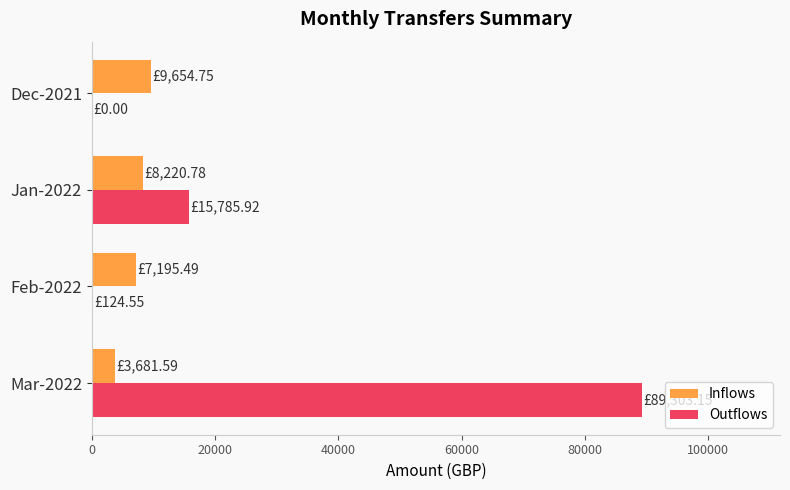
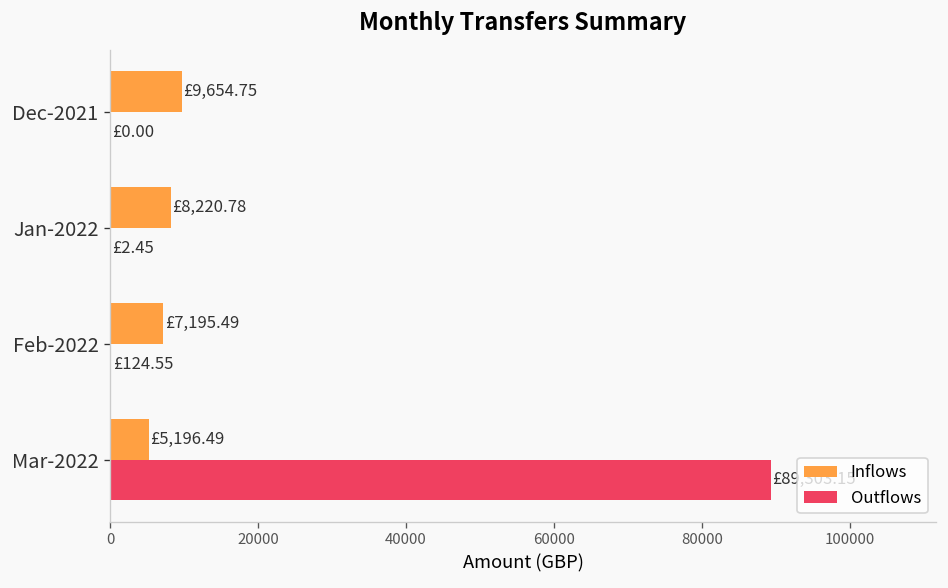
  {
    "Inflows": {
      "Dec-2021": "£9,654.75",
      "Jan-2022": "£8,220.78",
      "Feb-2022": "£7,195.49",
-     "Mar-2022": "£3,681.59"
+     "Mar-2022": "£5,196.49"
    },
    "Outflows": {
      "Dec-2021": "£0.00",
-     "Jan-2022": "£15,785.92",
+     "Jan-2022": "£2.45",
      "Feb-2022": "£124.55"
    }
  }
